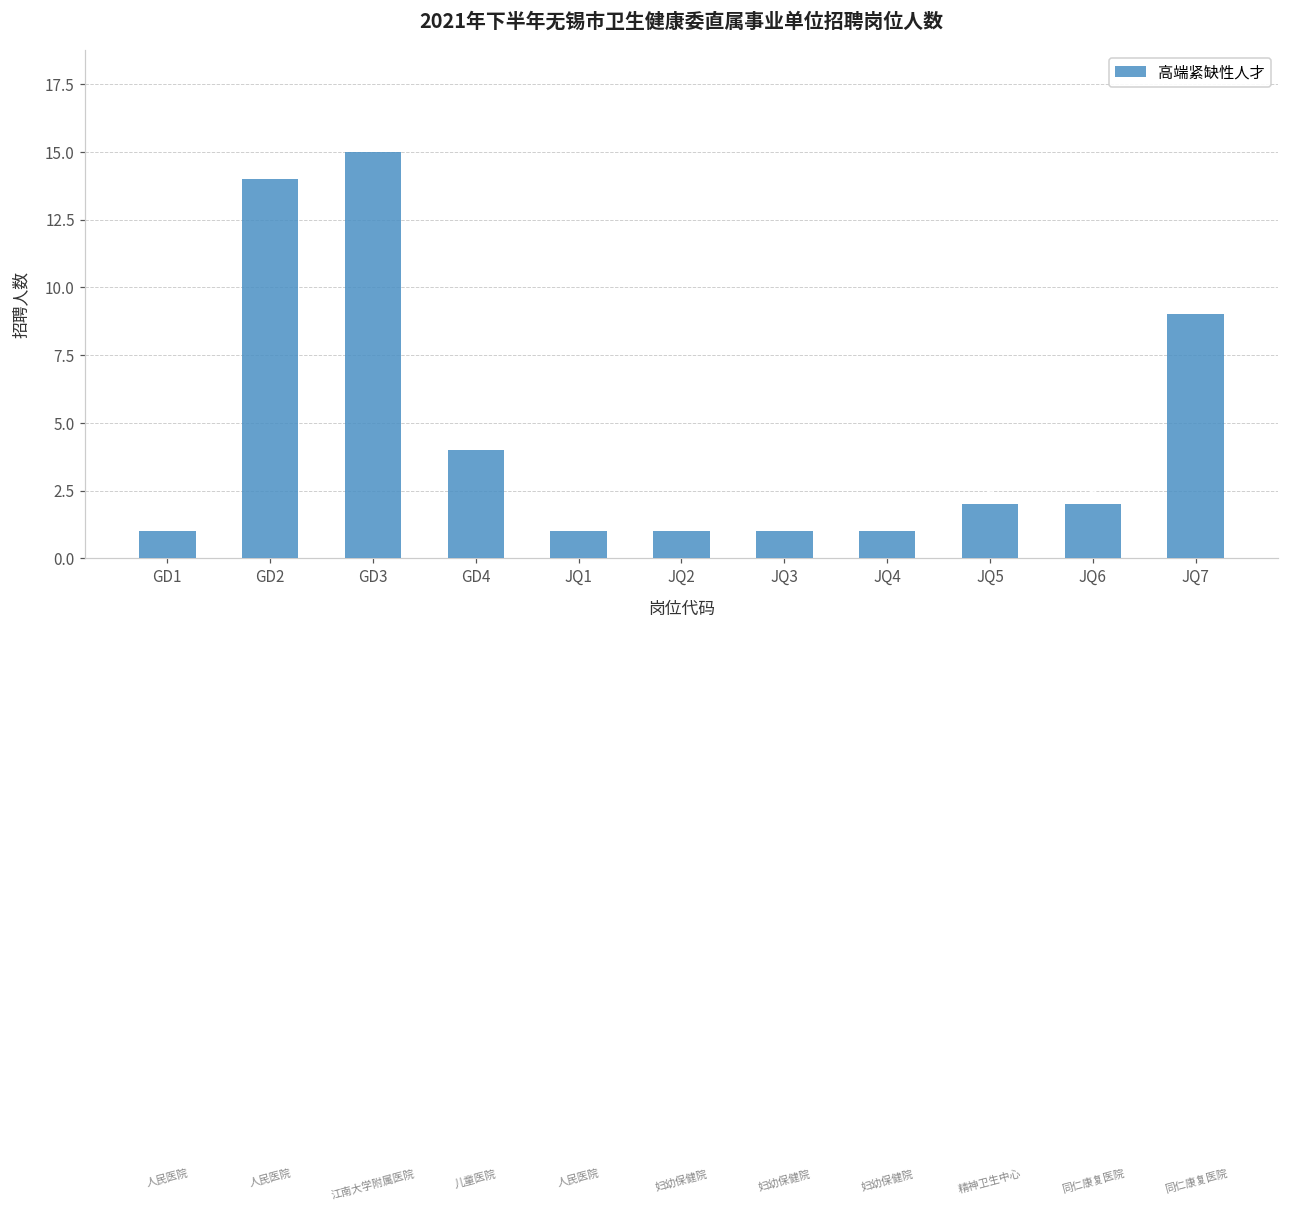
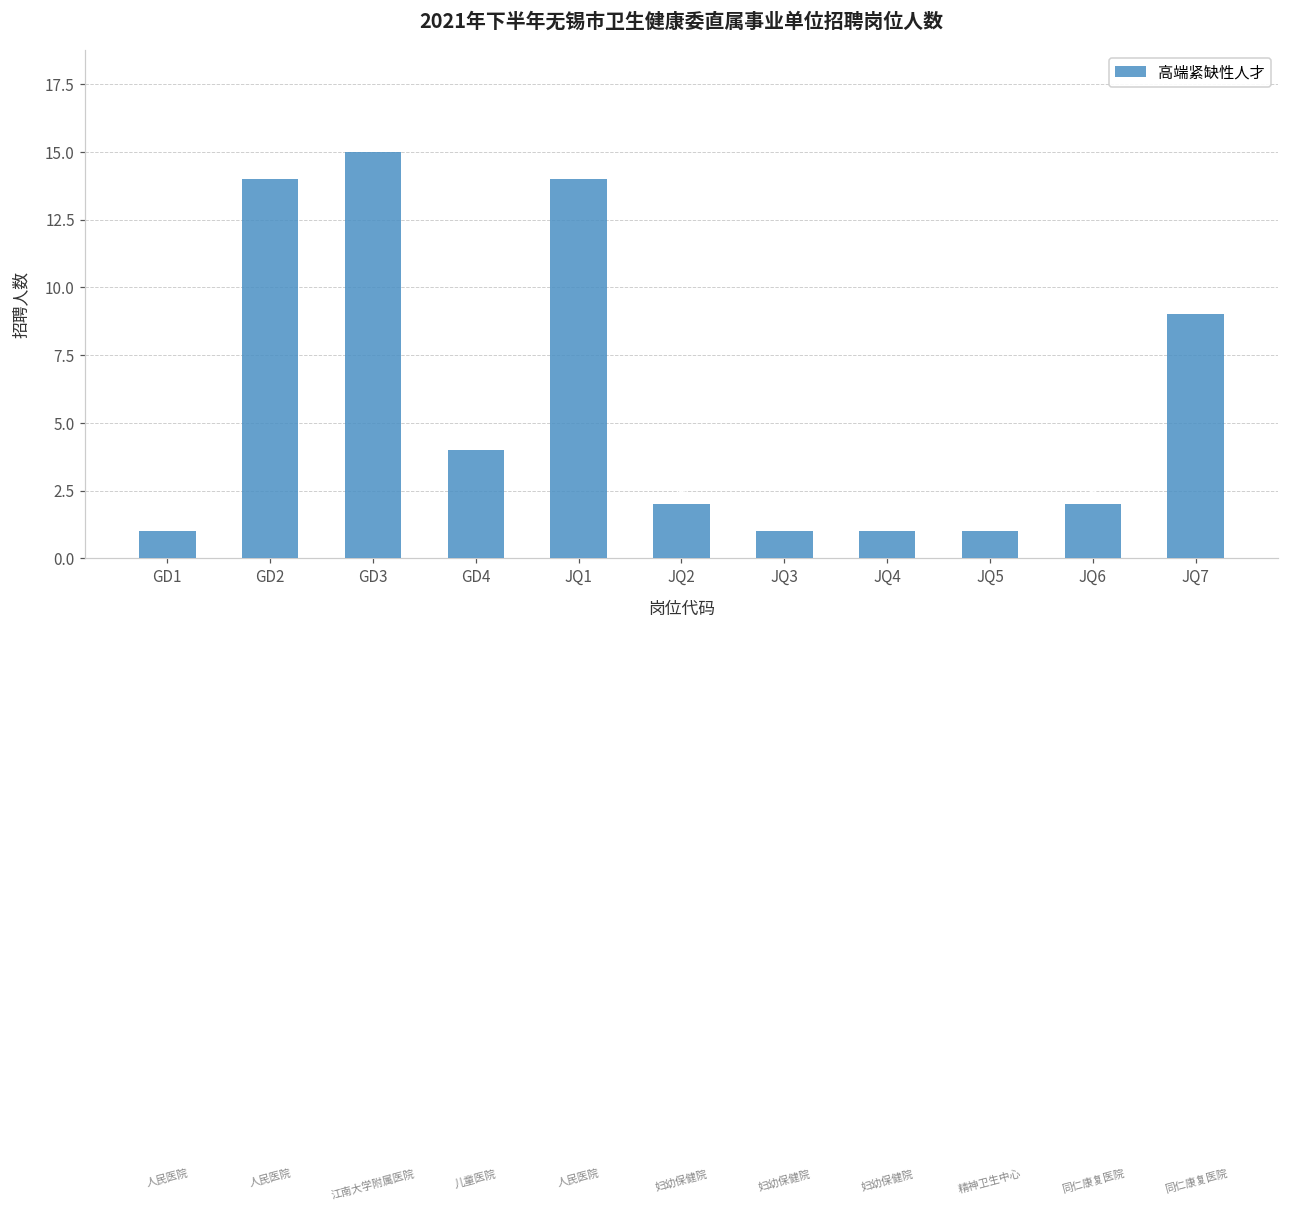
  {
    "GD1": 1,
    "GD2": 14,
    "GD3": 15,
    "GD4": 4,
-   "JQ1": 1,
-   "JQ2": 1,
+   "JQ1": 14,
+   "JQ2": 2,
    "JQ3": 1,
    "JQ4": 1,
-   "JQ5": 2,
+   "JQ5": 1,
    "JQ6": 2,
    "JQ7": 9
  }
